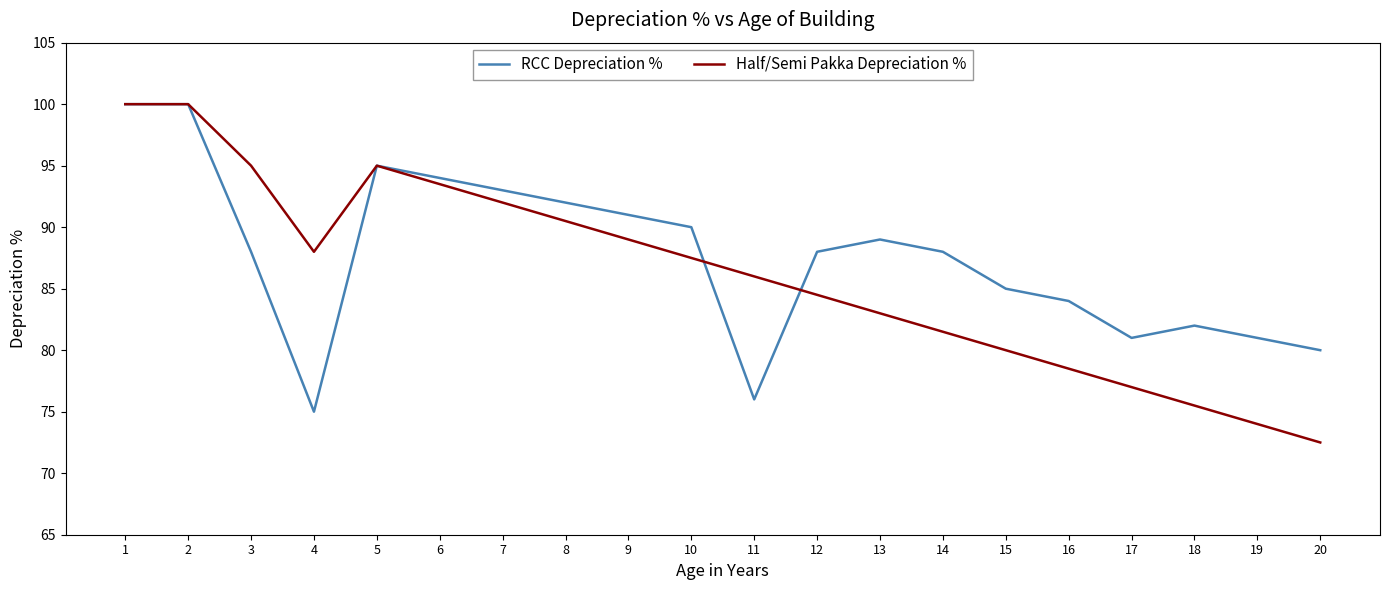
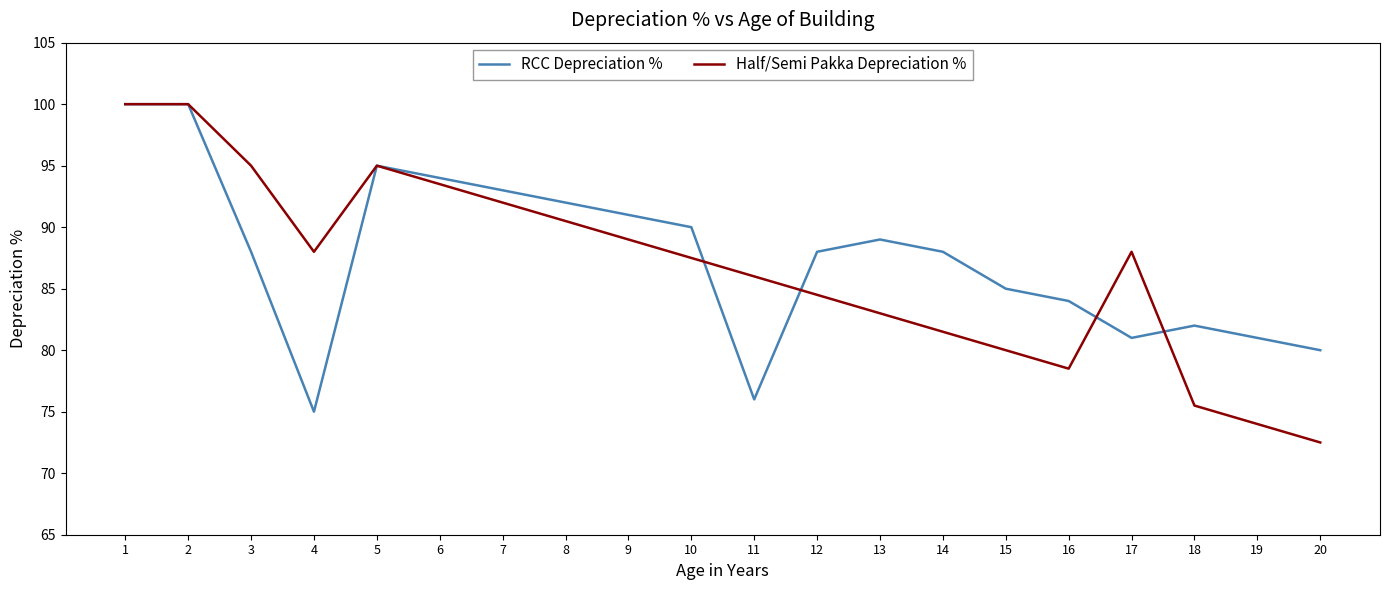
  {
    "RCC Depreciation %": {
      "3": 88,
      "4": 75,
      "6": 94,
      "7": 93,
      "8": 92,
      "9": 91,
      "10": 90,
      "11": 76,
      "12": 88,
      "13": 89,
      "14": 88,
      "15": 85,
      "16": 84,
      "17": 81,
      "18": 82,
      "19": 81,
      "20": 80
    },
    "Half/Semi Pakka Depreciation %": {
      "3": 95,
      "4": 88,
      "6": 93.5,
      "7": 92,
      "8": 90.5,
      "9": 89,
      "10": 87.5,
      "11": 86,
      "12": 84.5,
      "13": 83,
      "14": 81.5,
      "15": 80,
      "16": 78.5,
-     "17": 77,
+     "17": 88,
      "18": 75.5,
      "19": 74,
      "20": 72.5
    }
  }
